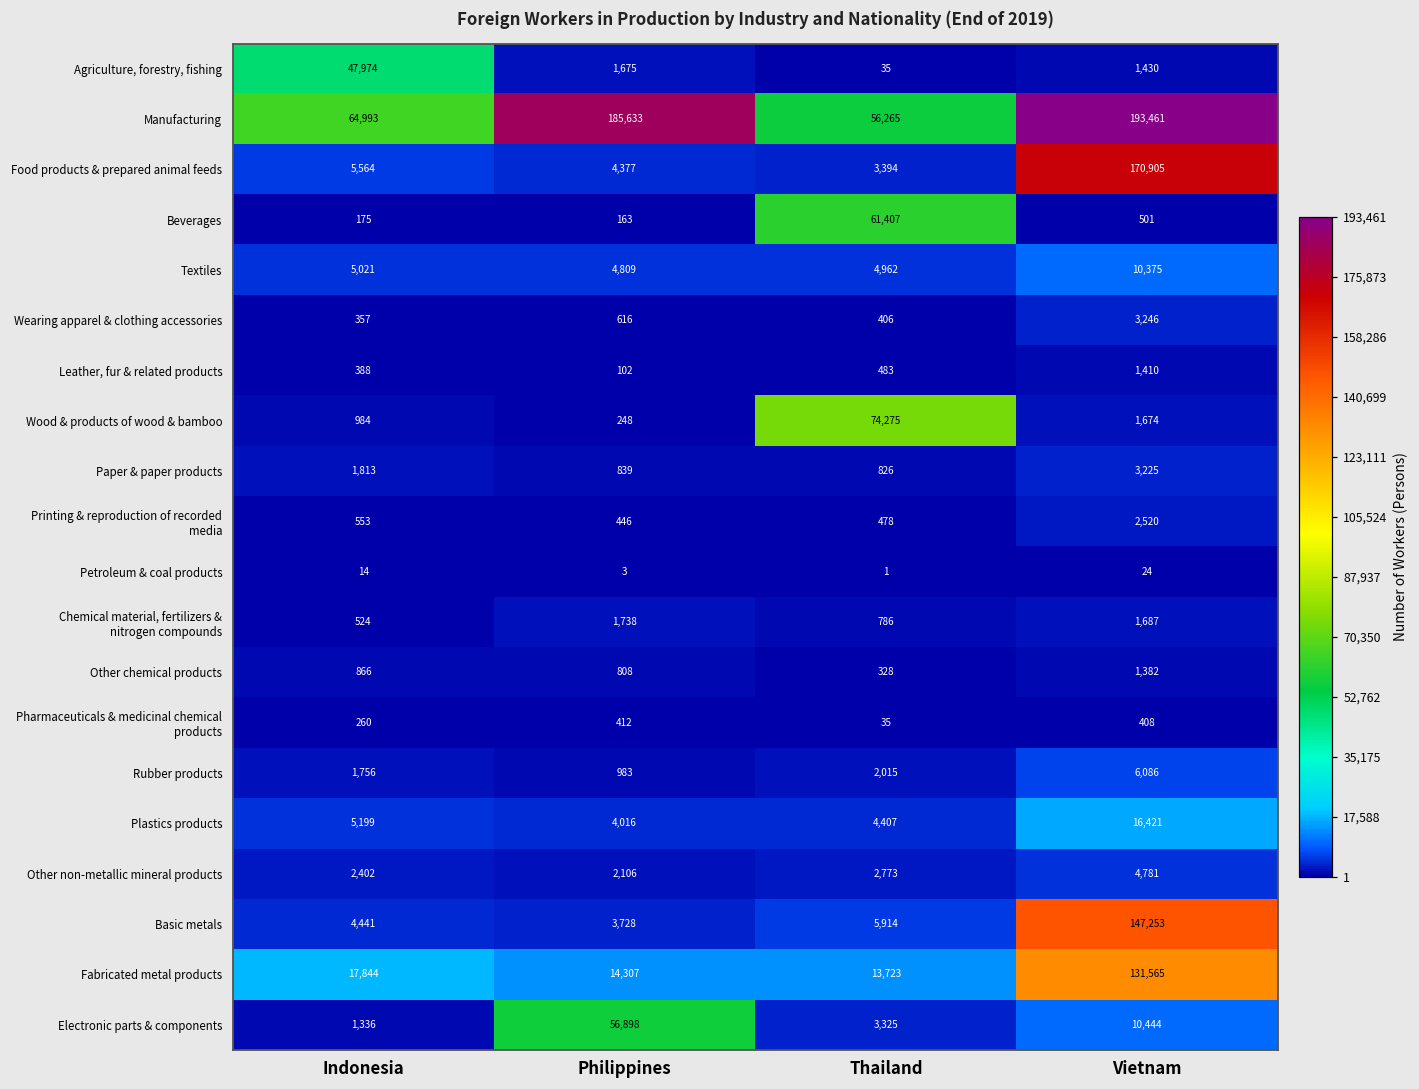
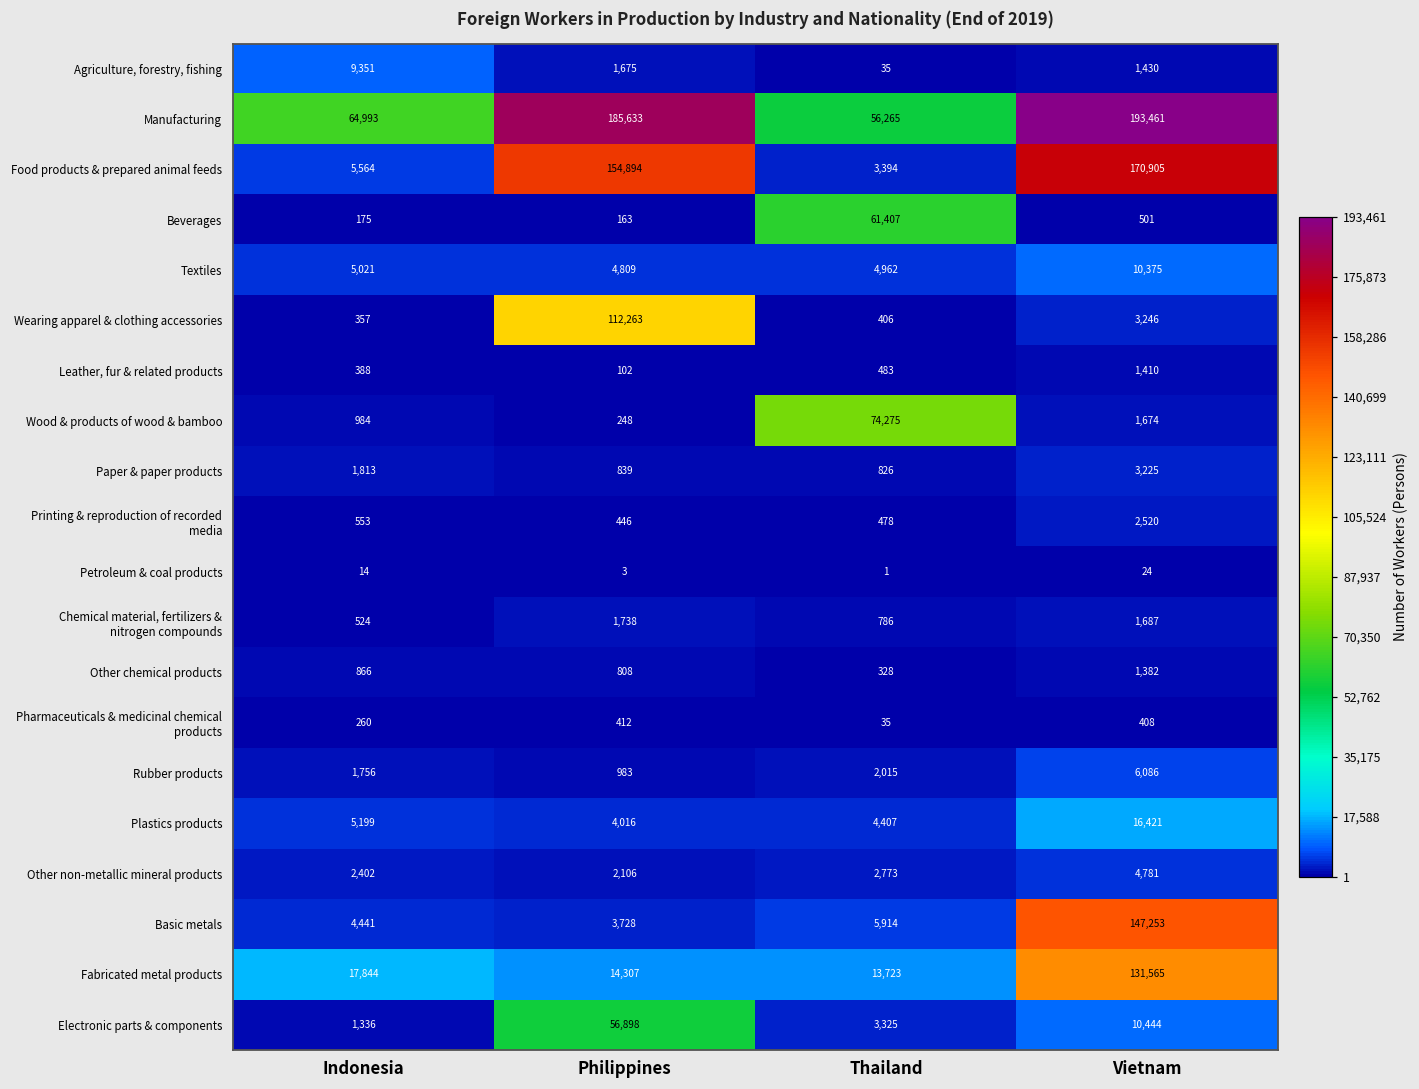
  {
    "Agriculture, forestry, fishing": {
-     "Indonesia": "47,974",
+     "Indonesia": "9,351",
      "Philippines": "1,675",
      "Thailand": "35",
      "Vietnam": "1,430"
    },
    "Manufacturing": {
      "Indonesia": "64,993",
      "Philippines": "185,633",
      "Thailand": "56,265",
      "Vietnam": "193,461"
    },
    "Food products & prepared animal feeds": {
      "Indonesia": "5,564",
-     "Philippines": "4,377",
+     "Philippines": "154,894",
      "Thailand": "3,394",
      "Vietnam": "170,905"
    },
    "Beverages": {
      "Indonesia": "175",
      "Philippines": "163",
      "Thailand": "61,407",
      "Vietnam": "501"
    },
    "Textiles": {
      "Indonesia": "5,021",
      "Philippines": "4,809",
      "Thailand": "4,962",
      "Vietnam": "10,375"
    },
    "Wearing apparel & clothing accessories": {
      "Indonesia": "357",
-     "Philippines": "616",
+     "Philippines": "112,263",
      "Thailand": "406",
      "Vietnam": "3,246"
    },
    "Leather, fur & related products": {
      "Indonesia": "388",
      "Philippines": "102",
      "Thailand": "483",
      "Vietnam": "1,410"
    },
    "Wood & products of wood & bamboo": {
      "Indonesia": "984",
      "Philippines": "248",
      "Thailand": "74,275",
      "Vietnam": "1,674"
    },
    "Paper & paper products": {
      "Indonesia": "1,813",
      "Philippines": "839",
      "Thailand": "826",
      "Vietnam": "3,225"
    },
    "Printing & reproduction of recorded media": {
      "Indonesia": "553",
      "Philippines": "446",
      "Thailand": "478",
      "Vietnam": "2,520"
    },
    "Petroleum & coal products": {
      "Indonesia": "14",
      "Philippines": "3",
      "Thailand": "1",
      "Vietnam": "24"
    },
    "Chemical material, fertilizers & nitrogen compounds": {
      "Indonesia": "524",
      "Philippines": "1,738",
      "Thailand": "786",
      "Vietnam": "1,687"
    },
    "Other chemical products": {
      "Indonesia": "866",
      "Philippines": "808",
      "Thailand": "328",
      "Vietnam": "1,382"
    },
    "Pharmaceuticals & medicinal chemical products": {
      "Indonesia": "260",
      "Philippines": "412",
      "Thailand": "35",
      "Vietnam": "408"
    },
    "Rubber products": {
      "Indonesia": "1,756",
      "Philippines": "983",
      "Thailand": "2,015",
      "Vietnam": "6,086"
    },
    "Plastics products": {
      "Indonesia": "5,199",
      "Philippines": "4,016",
      "Thailand": "4,407",
      "Vietnam": "16,421"
    },
    "Other non-metallic mineral products": {
      "Indonesia": "2,402",
      "Philippines": "2,106",
      "Thailand": "2,773",
      "Vietnam": "4,781"
    },
    "Basic metals": {
      "Indonesia": "4,441",
      "Philippines": "3,728",
      "Thailand": "5,914",
      "Vietnam": "147,253"
    },
    "Fabricated metal products": {
      "Indonesia": "17,844",
      "Philippines": "14,307",
      "Thailand": "13,723",
      "Vietnam": "131,565"
    },
    "Electronic parts & components": {
      "Indonesia": "1,336",
      "Philippines": "56,898",
      "Thailand": "3,325",
      "Vietnam": "10,444"
    }
  }
